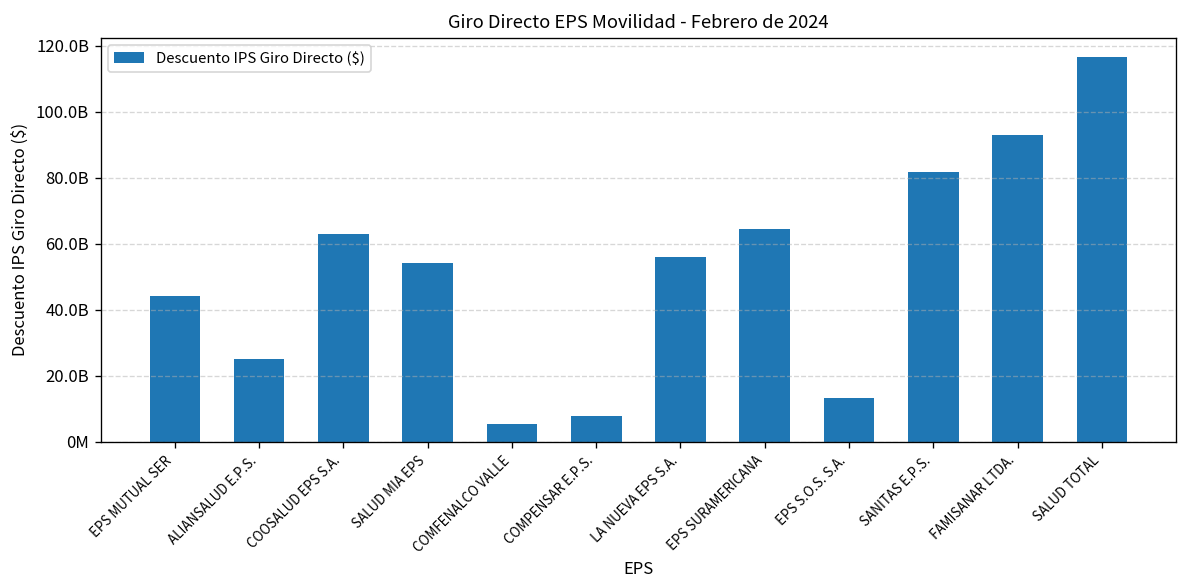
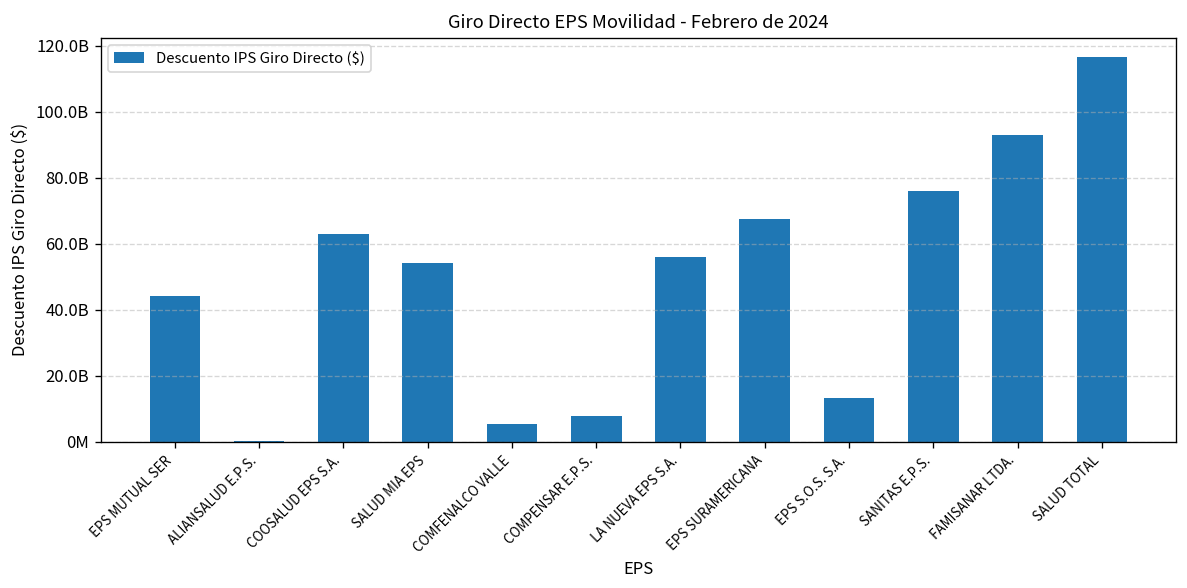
  {
    "EPS MUTUAL SER": 44000000000,
-   "ALIANSALUD E.P.S.": 25000000000,
+   "ALIANSALUD E.P.S.": 0,
    "COOSALUD EPS S.A.": 63000000000,
    "SALUD MIA EPS": 54000000000,
    "COMFENALCO VALLE": 5000000000,
    "COMPENSAR E.P.S.": 8000000000,
    "LA NUEVA EPS S.A.": 56000000000,
-   "EPS SURAMERICANA": 65000000000,
+   "EPS SURAMERICANA": 68000000000,
    "EPS S.O.S. S.A.": 13000000000,
-   "SANITAS E.P.S.": 82000000000,
+   "SANITAS E.P.S.": 76000000000,
    "FAMISANAR LTDA.": 93000000000,
    "SALUD TOTAL": 117000000000
  }
